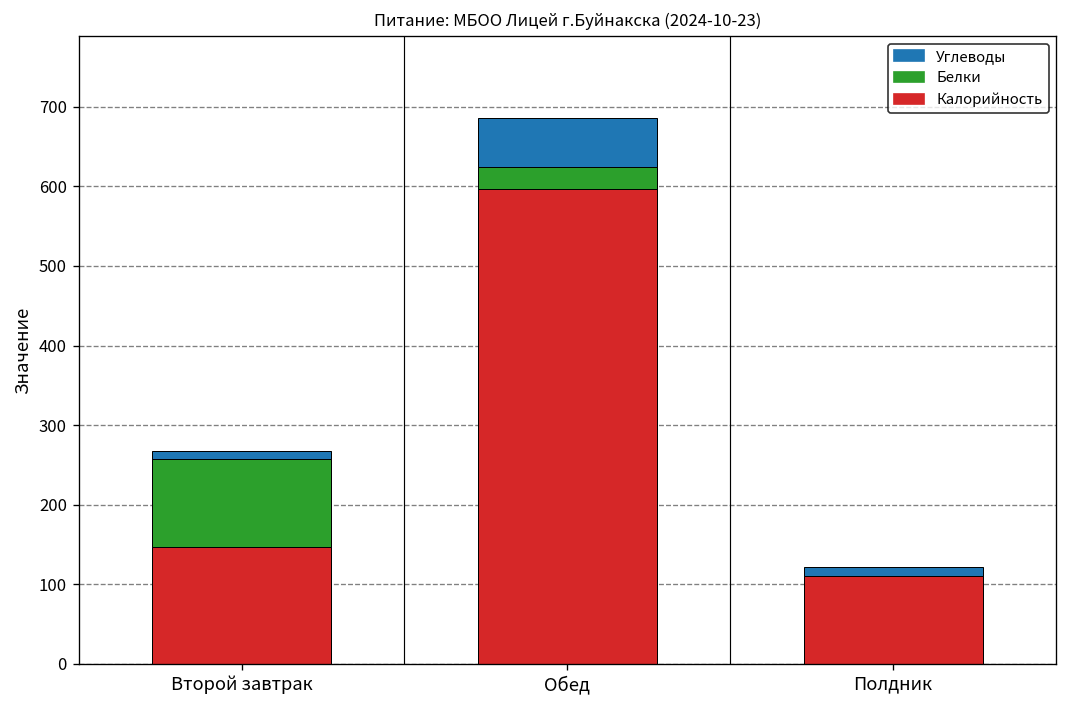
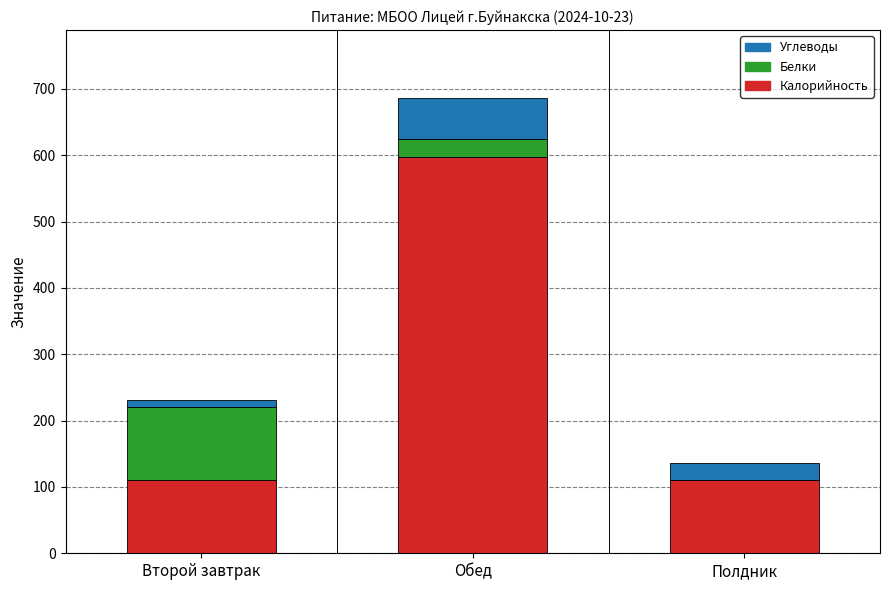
  {
    "Калорийность": {
-     "Второй завтрак": 150,
+     "Второй завтрак": 110,
      "Обед": 600,
      "Полдник": 110
    },
    "Белки": {
      "Второй завтрак": 110,
      "Обед": 30
    },
    "Углеводы": {
      "Второй завтрак": 10,
      "Обед": 60,
-     "Полдник": 10
+     "Полдник": 30
    }
  }
